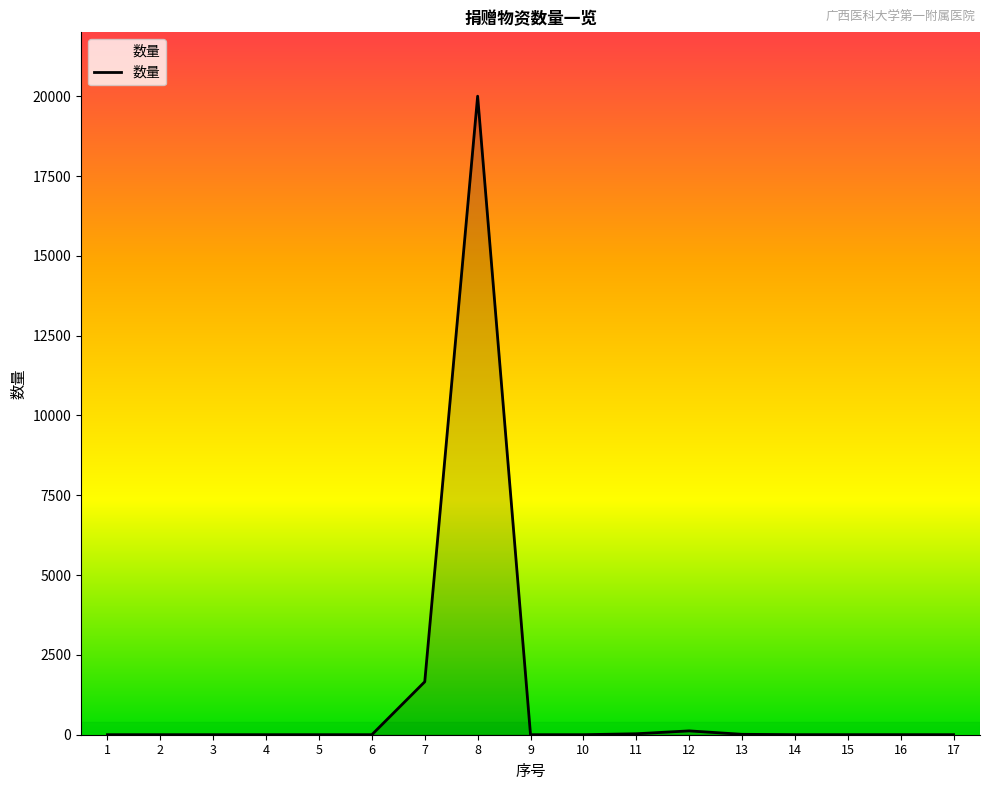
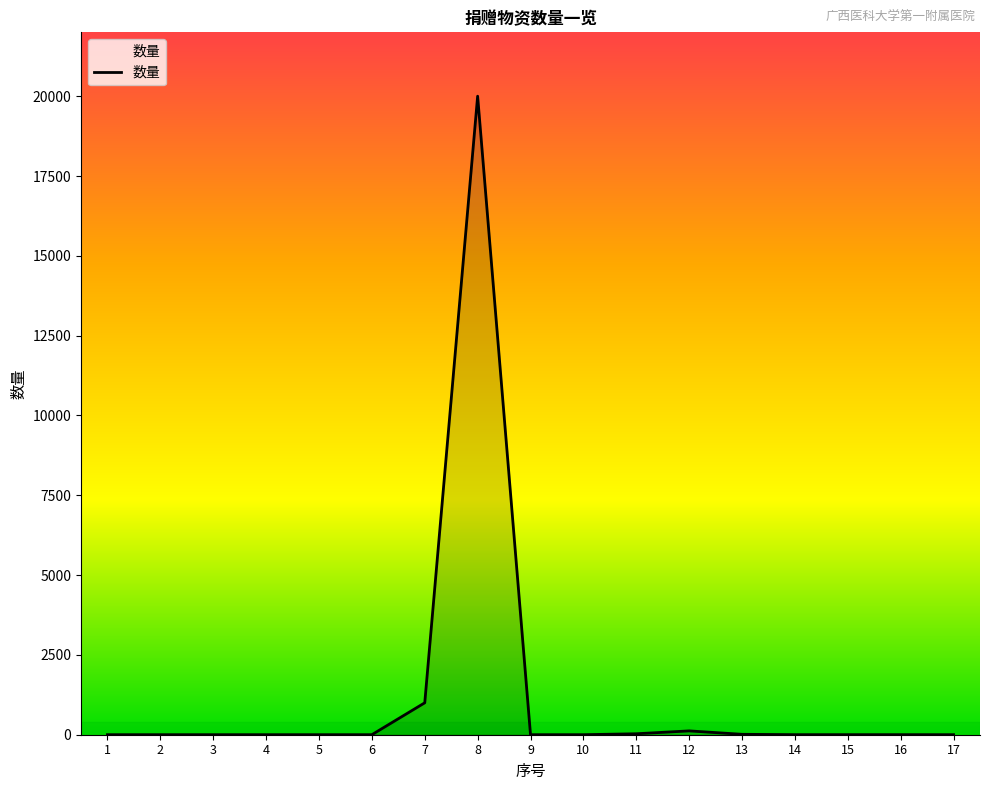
  {
-   "7": 1700,
+   "7": 1000,
    "8": 20000
  }
